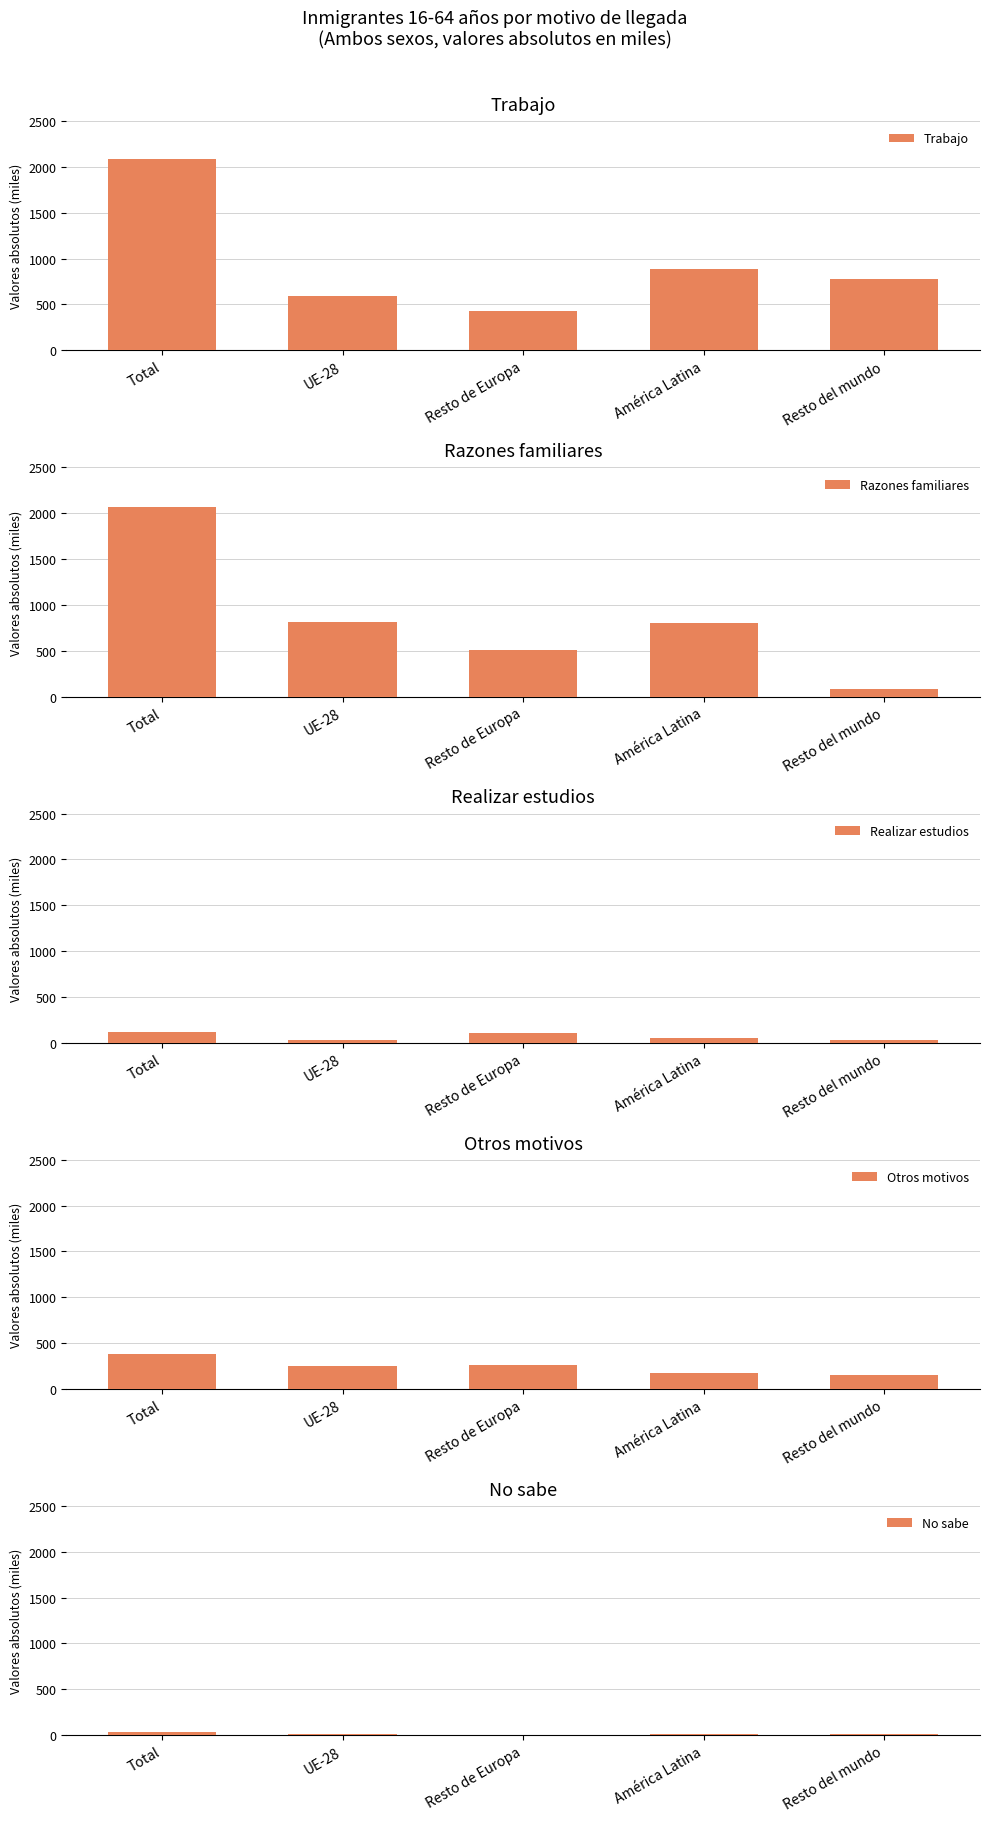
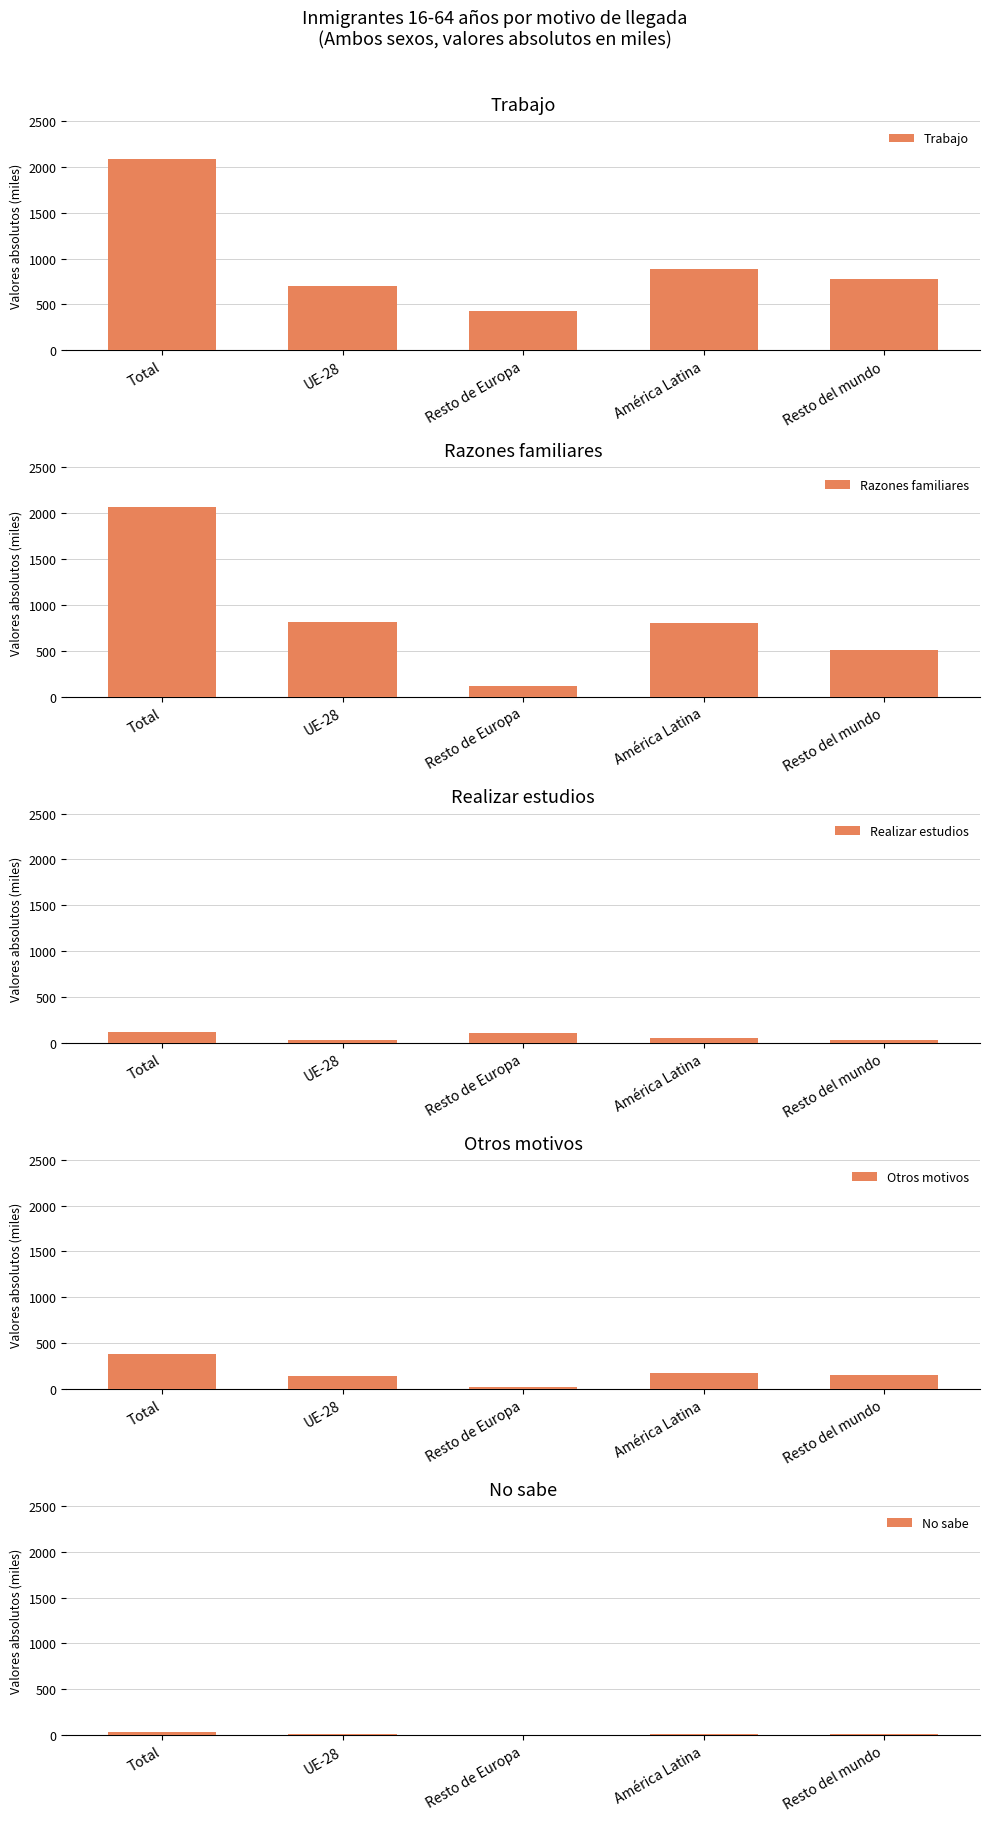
  {
    "Trabajo": {
      "Total": 2100,
-     "UE-28": 600,
+     "UE-28": 700,
      "Resto de Europa": 400,
      "América Latina": 900,
      "Resto del mundo": 800
    },
    "Razones familiares": {
      "Total": 2100,
      "UE-28": 800,
-     "Resto de Europa": 500,
+     "Resto de Europa": 100,
      "América Latina": 800,
-     "Resto del mundo": 100
+     "Resto del mundo": 500
    },
    "Realizar estudios": {
      "Total": 100,
      "UE-28": 0,
      "Resto de Europa": 100,
      "América Latina": 100,
      "Resto del mundo": 0
    },
    "Otros motivos": {
      "Total": 400,
-     "UE-28": 300,
-     "Resto de Europa": 300,
+     "UE-28": 100,
+     "Resto de Europa": 0,
      "América Latina": 200,
      "Resto del mundo": 200
    },
    "No sabe": {
      "Total": 0
    }
  }
